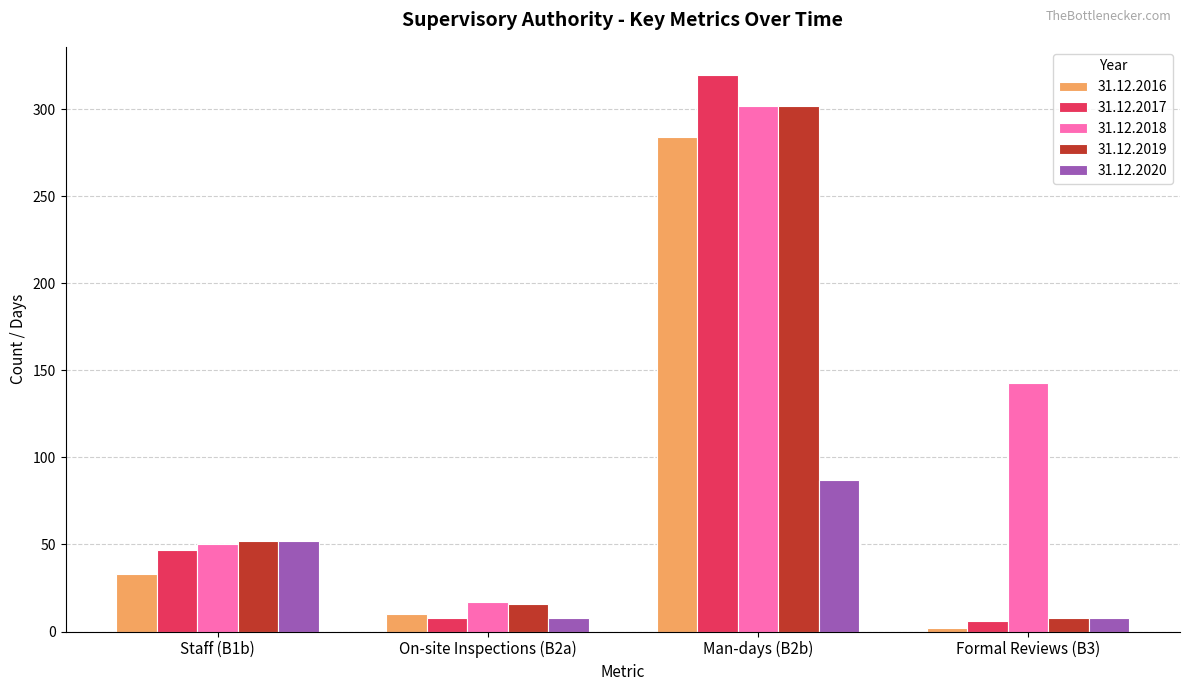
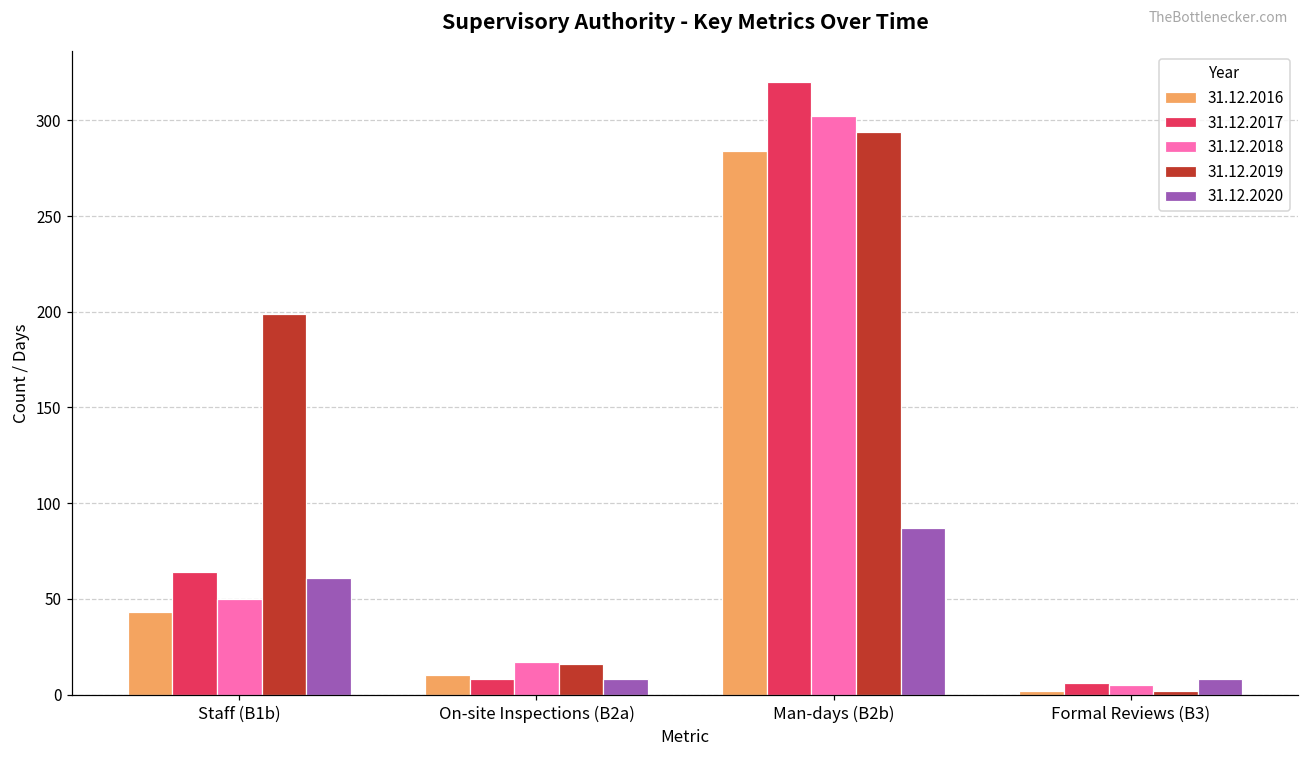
  {
    "31.12.2016": {
-     "Staff (B1b)": 33,
+     "Staff (B1b)": 43,
      "On-site Inspections (B2a)": 10,
      "Man-days (B2b)": 284,
      "Formal Reviews (B3)": 2
    },
    "31.12.2017": {
-     "Staff (B1b)": 47,
+     "Staff (B1b)": 64,
      "On-site Inspections (B2a)": 8,
      "Man-days (B2b)": 320,
      "Formal Reviews (B3)": 6
    },
    "31.12.2018": {
      "Staff (B1b)": 50,
      "On-site Inspections (B2a)": 17,
      "Man-days (B2b)": 302,
-     "Formal Reviews (B3)": 143
+     "Formal Reviews (B3)": 5
    },
    "31.12.2019": {
-     "Staff (B1b)": 52,
+     "Staff (B1b)": 199,
      "On-site Inspections (B2a)": 16,
-     "Man-days (B2b)": 302,
-     "Formal Reviews (B3)": 8
+     "Man-days (B2b)": 294,
+     "Formal Reviews (B3)": 2
    },
    "31.12.2020": {
-     "Staff (B1b)": 52,
+     "Staff (B1b)": 61,
      "On-site Inspections (B2a)": 8,
      "Man-days (B2b)": 87,
      "Formal Reviews (B3)": 8
    }
  }
